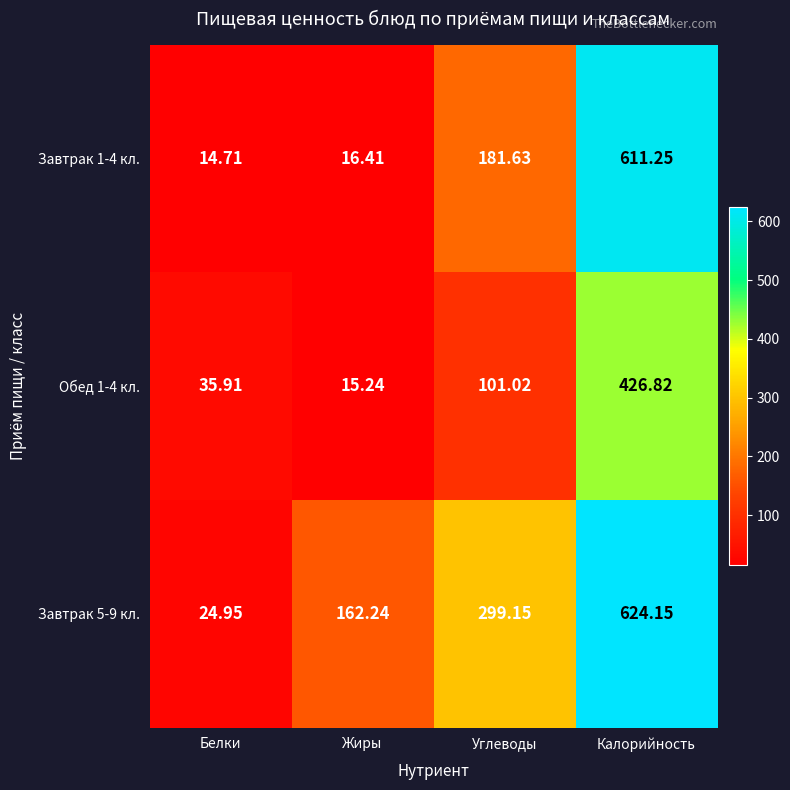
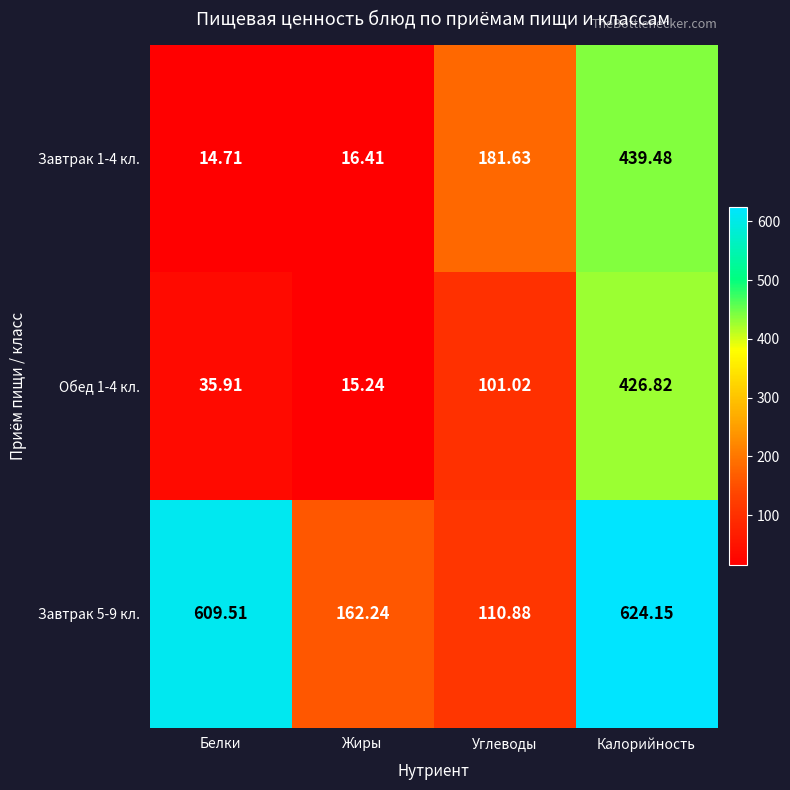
  {
    "Завтрак 1-4 кл.": {
      "Белки": 14.71,
      "Жиры": 16.41,
      "Углеводы": 181.63,
-     "Калорийность": 611.25
+     "Калорийность": 439.48
    },
    "Обед 1-4 кл.": {
      "Белки": 35.91,
      "Жиры": 15.24,
      "Углеводы": 101.02,
      "Калорийность": 426.82
    },
    "Завтрак 5-9 кл.": {
-     "Белки": 24.95,
+     "Белки": 609.51,
      "Жиры": 162.24,
-     "Углеводы": 299.15,
+     "Углеводы": 110.88,
      "Калорийность": 624.15
    }
  }
